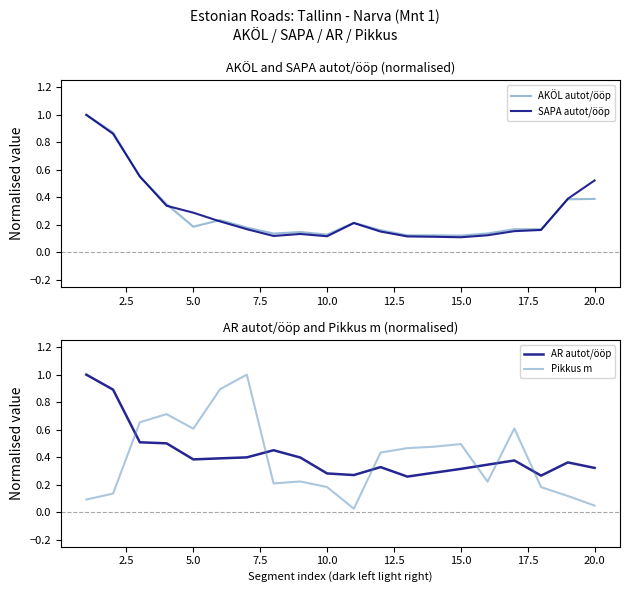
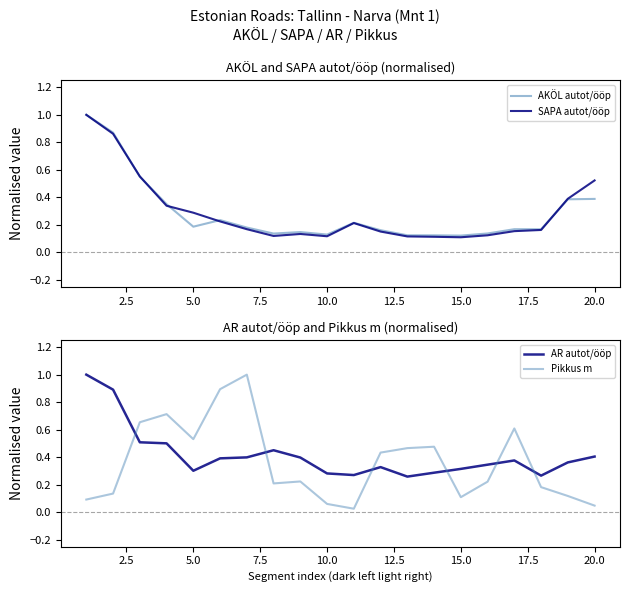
  {
    "AKÖL and SAPA autot/ööp (normalised)": {
      "AKÖL autot/ööp": {
        "5.0": 0.19,
        "20.0": 0.39
      },
      "SAPA autot/ööp": {
        "5.0": 0.29,
        "20.0": 0.52
      }
    },
    "AR autot/ööp and Pikkus m (normalised)": {
      "AR autot/ööp": {
-       "5.0": 0.38,
+       "5.0": 0.30,
        "10.0": 0.28,
        "15.0": 0.32,
-       "20.0": 0.32
+       "20.0": 0.40
      },
      "Pikkus m": {
-       "5.0": 0.61,
-       "10.0": 0.18,
-       "15.0": 0.50,
+       "5.0": 0.53,
+       "10.0": 0.06,
+       "15.0": 0.11,
        "20.0": 0.05
      }
    }
  }
